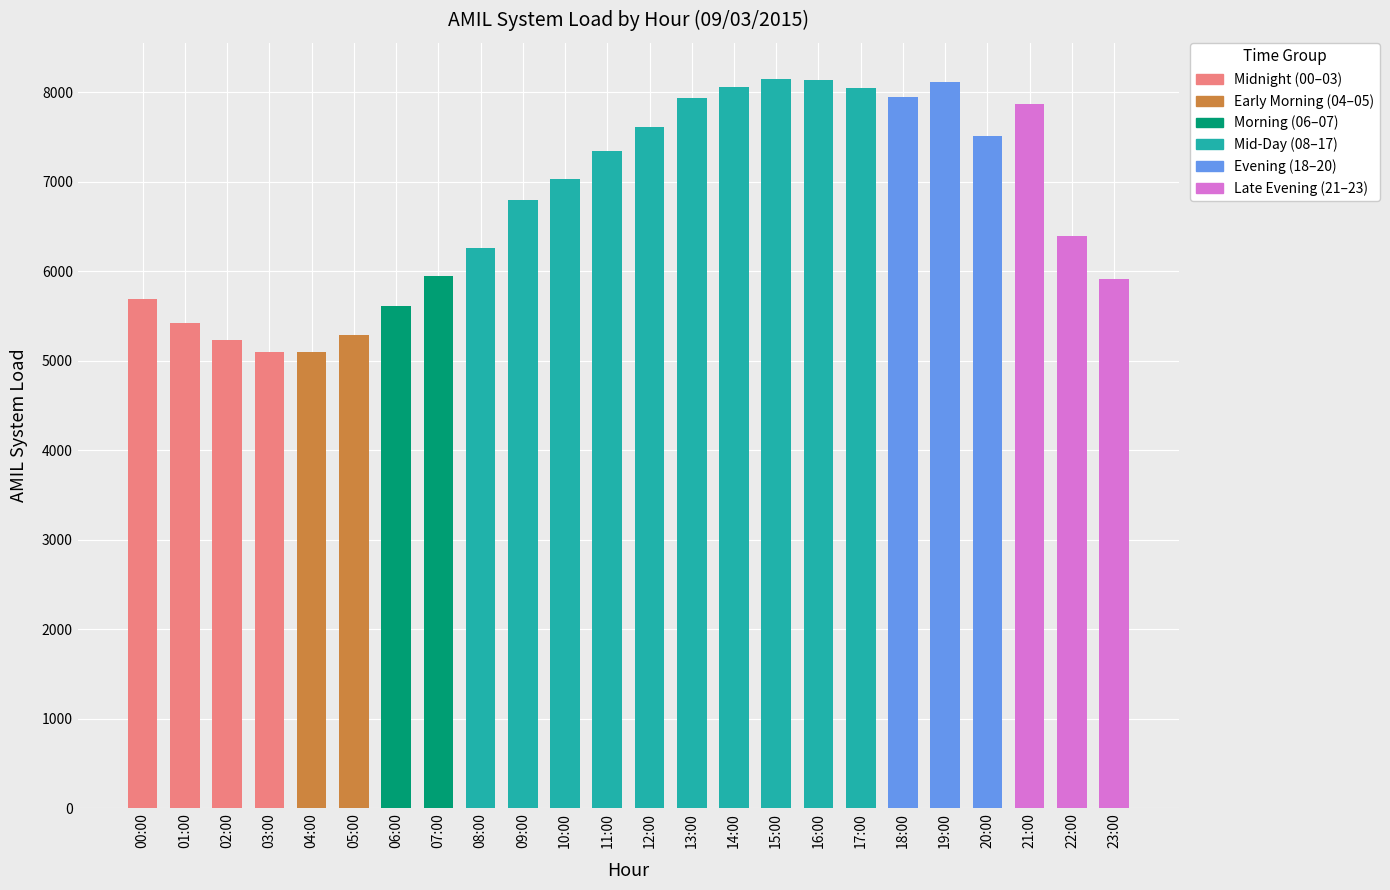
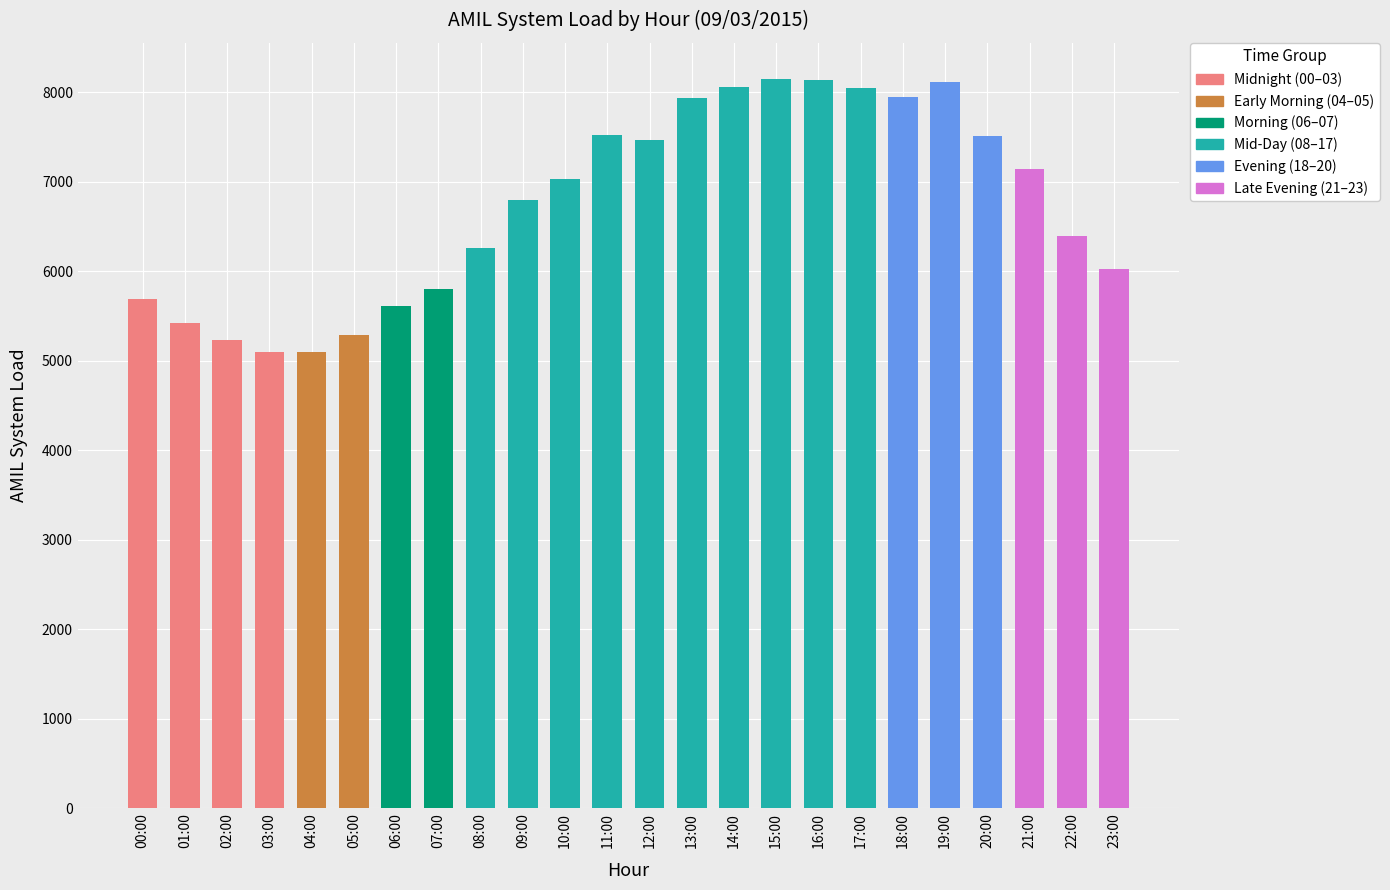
  {
    "00:00": 5700,
    "01:00": 5400,
    "02:00": 5200,
    "03:00": 5100,
    "04:00": 5100,
    "05:00": 5300,
    "06:00": 5600,
-   "07:00": 6000,
+   "07:00": 5800,
    "08:00": 6300,
    "09:00": 6800,
    "10:00": 7000,
-   "11:00": 7300,
-   "12:00": 7600,
+   "11:00": 7500,
+   "12:00": 7500,
    "13:00": 7900,
    "14:00": 8100,
    "15:00": 8100,
    "16:00": 8100,
    "17:00": 8000,
    "18:00": 7900,
    "19:00": 8100,
    "20:00": 7500,
-   "21:00": 7900,
+   "21:00": 7100,
    "22:00": 6400,
-   "23:00": 5900
+   "23:00": 6000
  }
